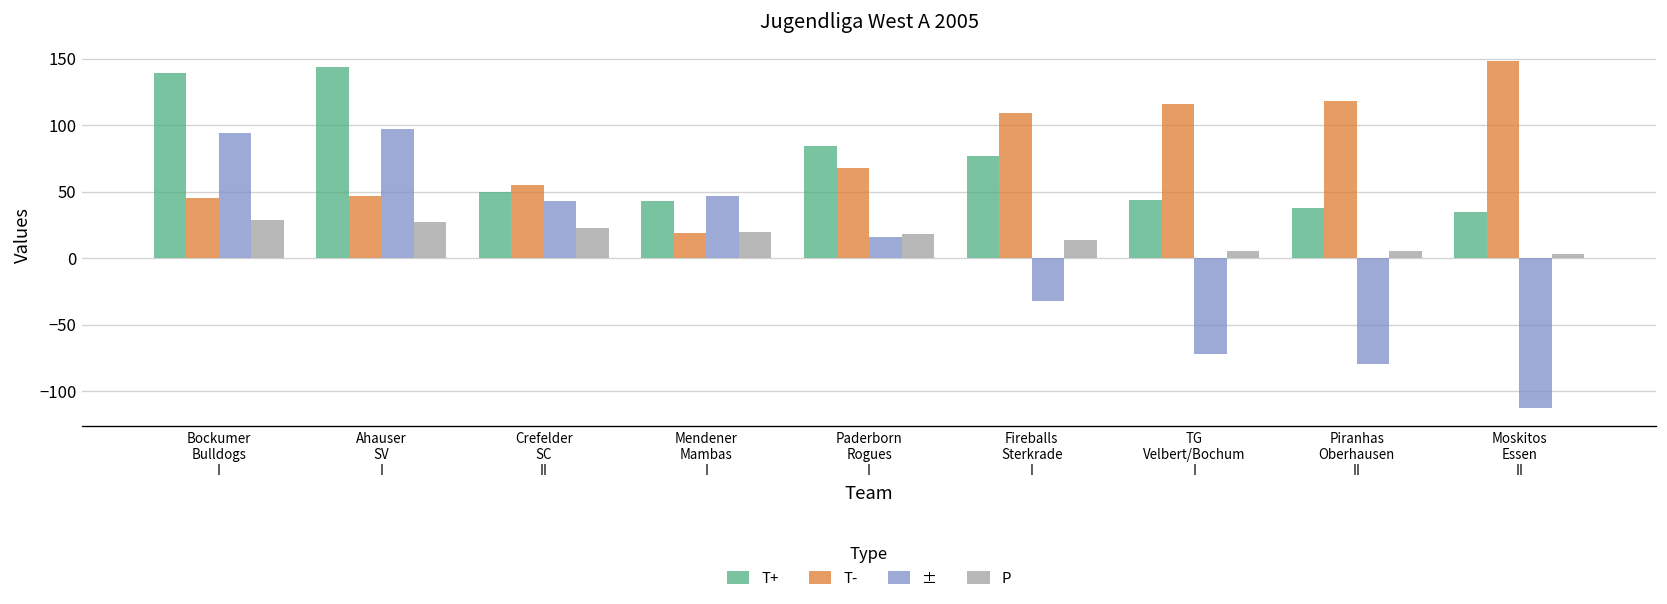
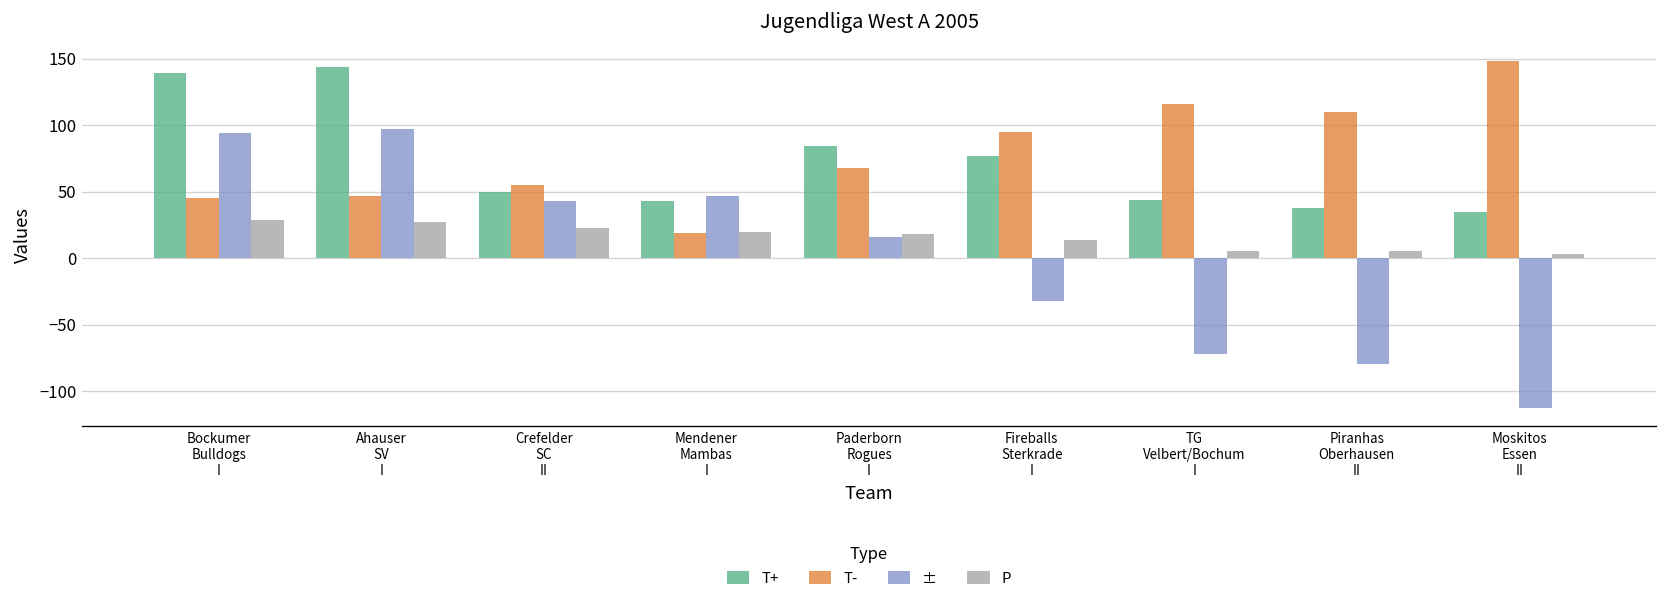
  {
    "T+": {
      "Bockumer Bulldogs I": 139,
      "Ahauser SV I": 144,
      "Crefelder SC II": 50,
      "Mendener Mambas I": 43,
      "Paderborn Rogues I": 84,
      "Fireballs Sterkrade I": 77,
      "TG Velbert/Bochum I": 44,
      "Piranhas Oberhausen II": 38,
      "Moskitos Essen II": 35
    },
    "T-": {
      "Bockumer Bulldogs I": 45,
      "Ahauser SV I": 47,
      "Crefelder SC II": 55,
      "Mendener Mambas I": 19,
      "Paderborn Rogues I": 68,
-     "Fireballs Sterkrade I": 109,
+     "Fireballs Sterkrade I": 95,
      "TG Velbert/Bochum I": 116,
-     "Piranhas Oberhausen II": 118,
+     "Piranhas Oberhausen II": 110,
      "Moskitos Essen II": 148
    }
  }
